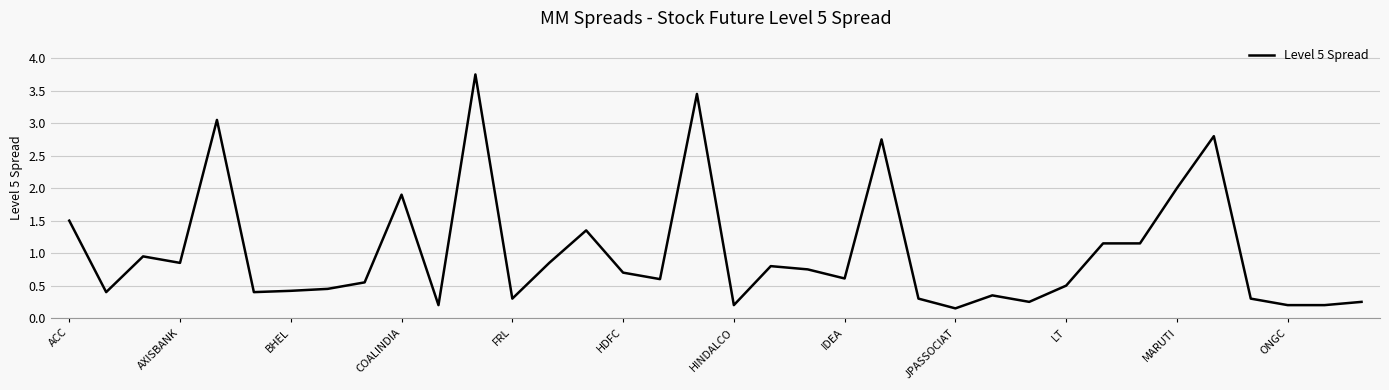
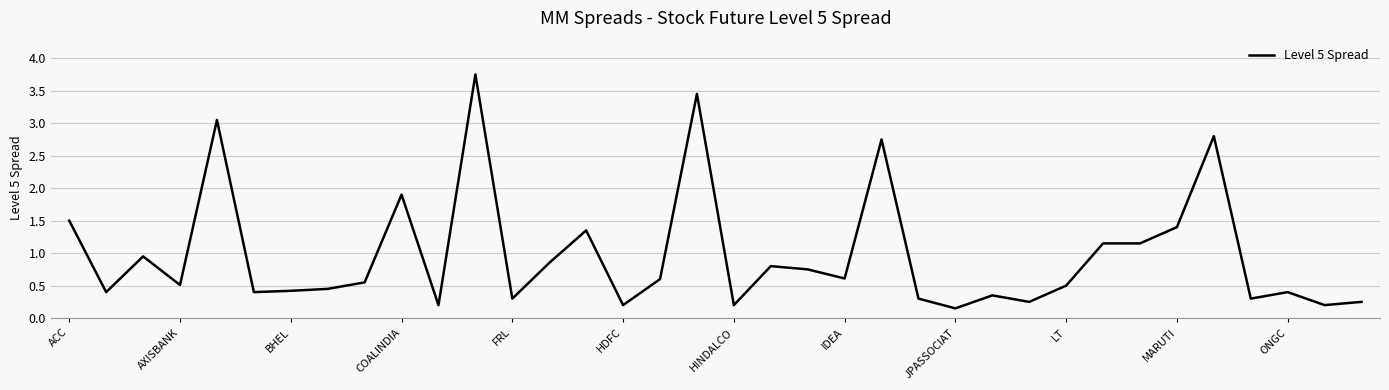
  {
    "ACC": 1.5,
-   "AXISBANK": 0.9,
+   "AXISBANK": 0.5,
    "BHEL": 0.4,
    "COALINDIA": 1.9,
    "FRL": 0.3,
-   "HDFC": 0.7,
+   "HDFC": 0.2,
    "HINDALCO": 0.2,
    "IDEA": 0.6,
    "JPASSOCIAT": 0.2,
    "LT": 0.5,
-   "MARUTI": 2.0,
-   "ONGC": 0.2
+   "MARUTI": 1.4,
+   "ONGC": 0.4
  }
